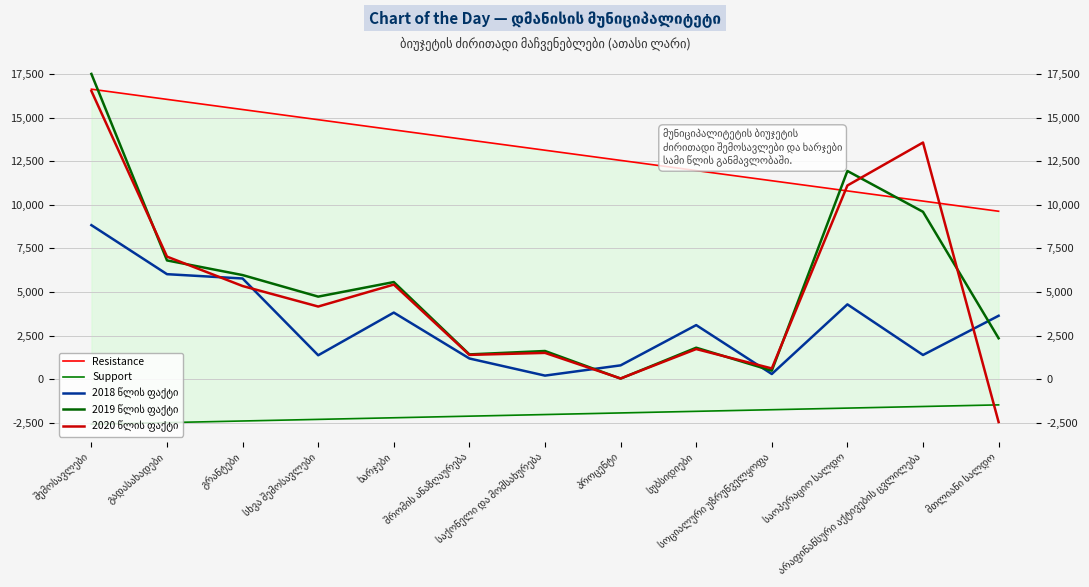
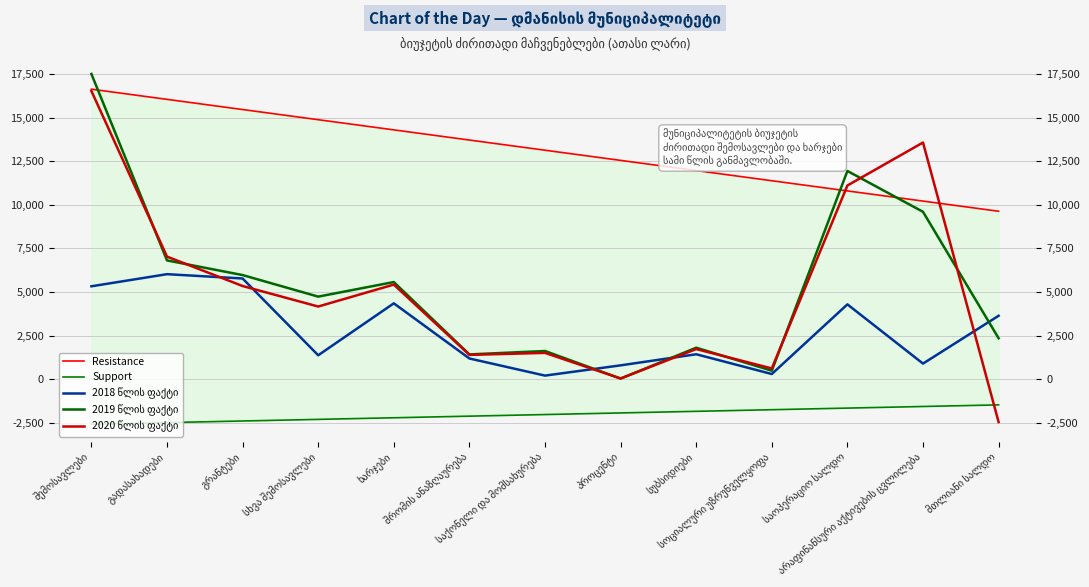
  {
    "2018 წლის ფაქტი": {
-     "შემოსავლები": "8,800",
+     "შემოსავლები": "5,300",
      "გადასახადები": "6,000",
      "გრანტები": "5,800",
      "სხვა შემოსავლები": "1,400",
-     "ხარჯები": "3,800",
+     "ხარჯები": "4,300",
      "შრომის ანაზღაურება": "1,200",
      "საქონელი და მომსახურება": "200",
      "პროცენტი": "800",
-     "სუბსიდიები": "3,100",
+     "სუბსიდიები": "1,400",
      "სოციალური უზრუნველყოფა": "300",
      "საოპერაციო სალდო": "4,300",
-     "არაფინანსური აქტივების ცვლილება": "1,400",
+     "არაფინანსური აქტივების ცვლილება": "900",
      "მთლიანი სალდო": "3,600"
    }
  }
